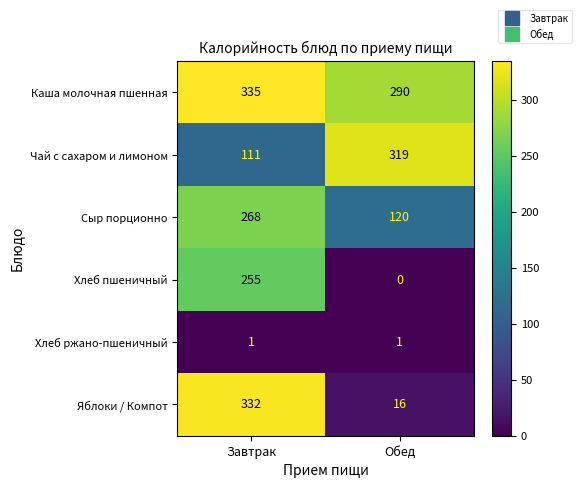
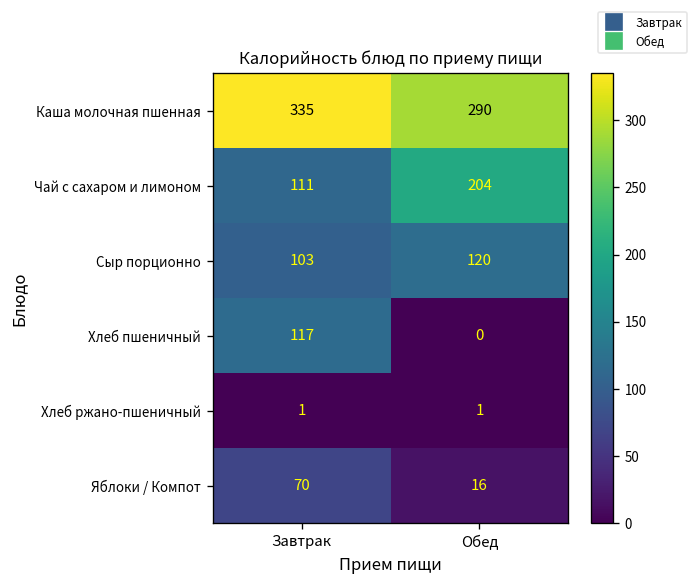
  {
    "Каша молочная пшенная": {
      "Завтрак": 335,
      "Обед": 290
    },
    "Чай с сахаром и лимоном": {
      "Завтрак": 111,
-     "Обед": 319
+     "Обед": 204
    },
    "Сыр порционно": {
-     "Завтрак": 268,
+     "Завтрак": 103,
      "Обед": 120
    },
    "Хлеб пшеничный": {
-     "Завтрак": 255,
+     "Завтрак": 117,
      "Обед": 0
    },
    "Хлеб ржано-пшеничный": {
      "Завтрак": 1,
      "Обед": 1
    },
    "Яблоки / Компот": {
-     "Завтрак": 332,
+     "Завтрак": 70,
      "Обед": 16
    }
  }
